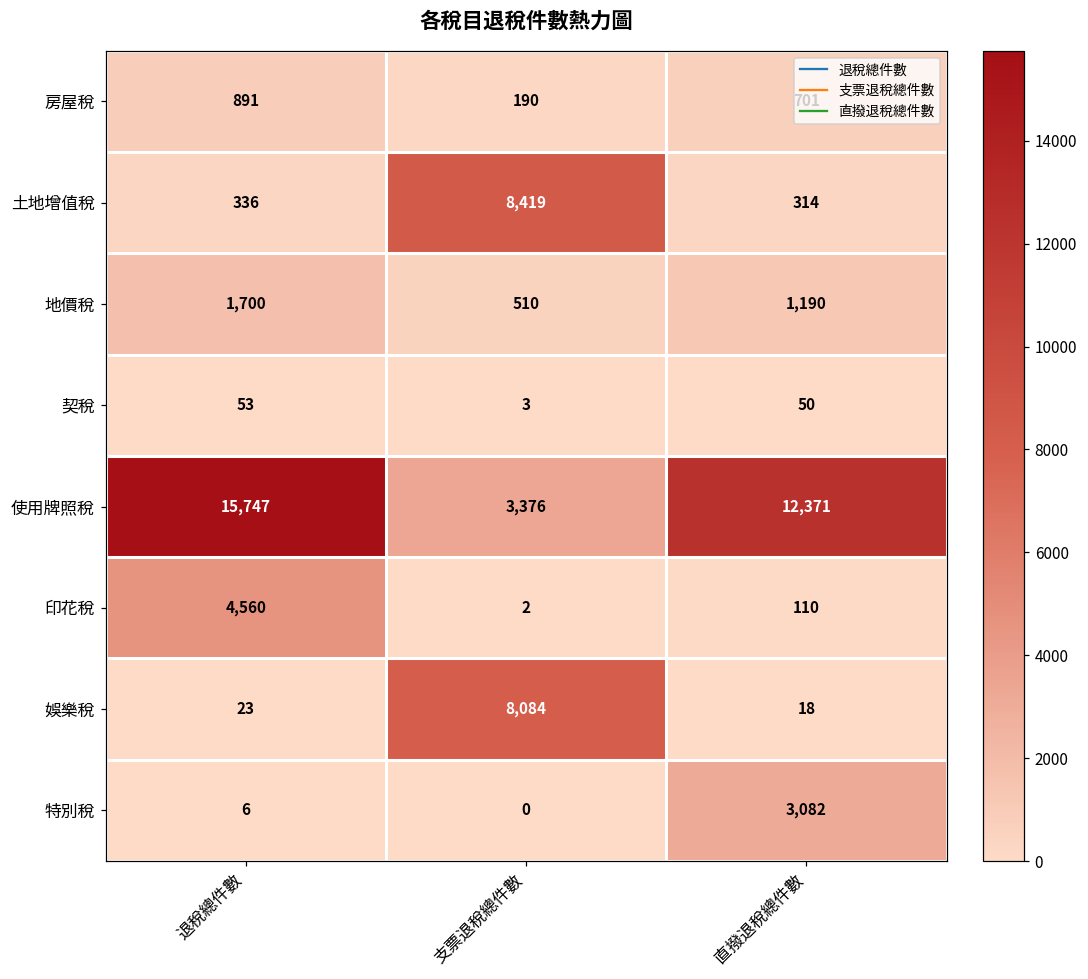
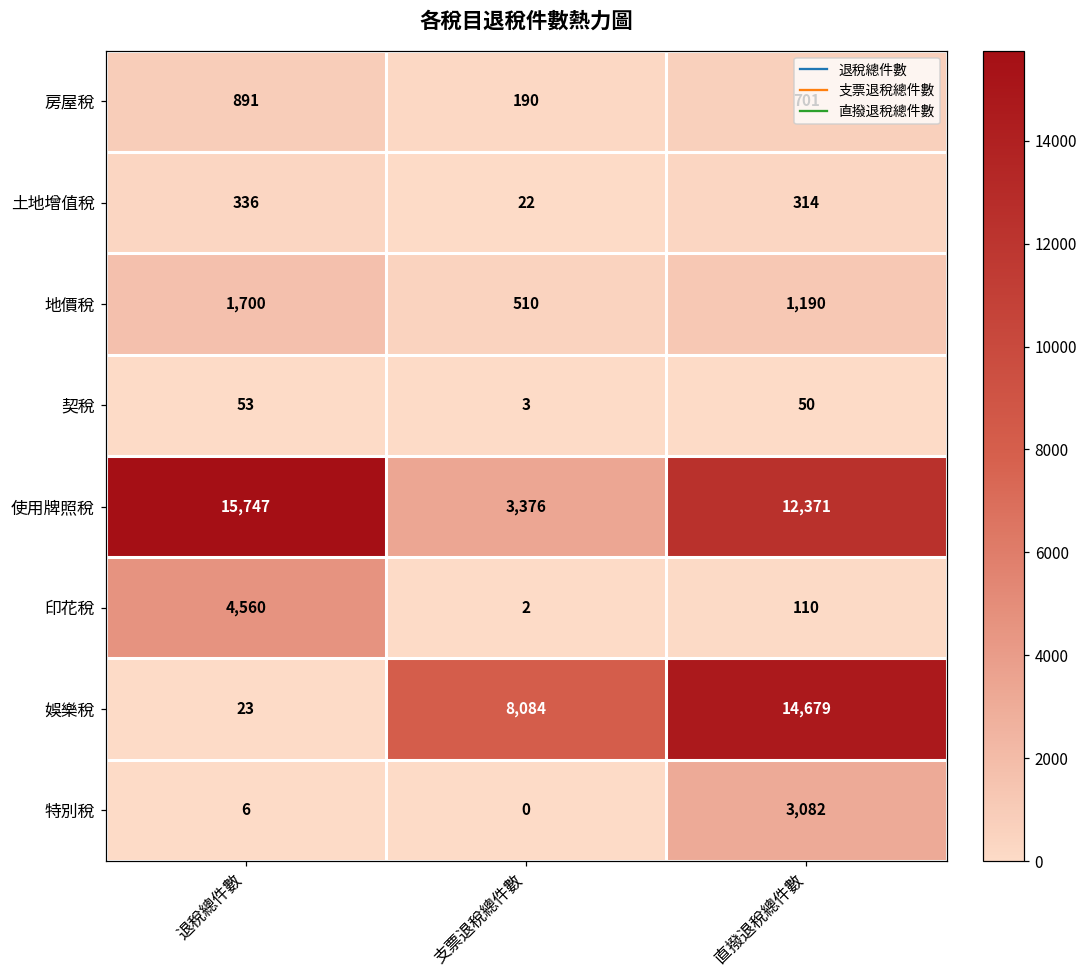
  {
    "房屋稅": {
      "退稅總件數": "891",
      "支票退稅總件數": "190"
    },
    "土地增值稅": {
      "退稅總件數": "336",
-     "支票退稅總件數": "8,419",
+     "支票退稅總件數": "22",
      "直撥退稅總件數": "314"
    },
    "地價稅": {
      "退稅總件數": "1,700",
      "支票退稅總件數": "510",
      "直撥退稅總件數": "1,190"
    },
    "契稅": {
      "退稅總件數": "53",
      "支票退稅總件數": "3",
      "直撥退稅總件數": "50"
    },
    "使用牌照稅": {
      "退稅總件數": "15,747",
      "支票退稅總件數": "3,376",
      "直撥退稅總件數": "12,371"
    },
    "印花稅": {
      "退稅總件數": "4,560",
      "支票退稅總件數": "2",
      "直撥退稅總件數": "110"
    },
    "娛樂稅": {
      "退稅總件數": "23",
      "支票退稅總件數": "8,084",
-     "直撥退稅總件數": "18"
+     "直撥退稅總件數": "14,679"
    },
    "特別稅": {
      "退稅總件數": "6",
      "支票退稅總件數": "0",
      "直撥退稅總件數": "3,082"
    }
  }
